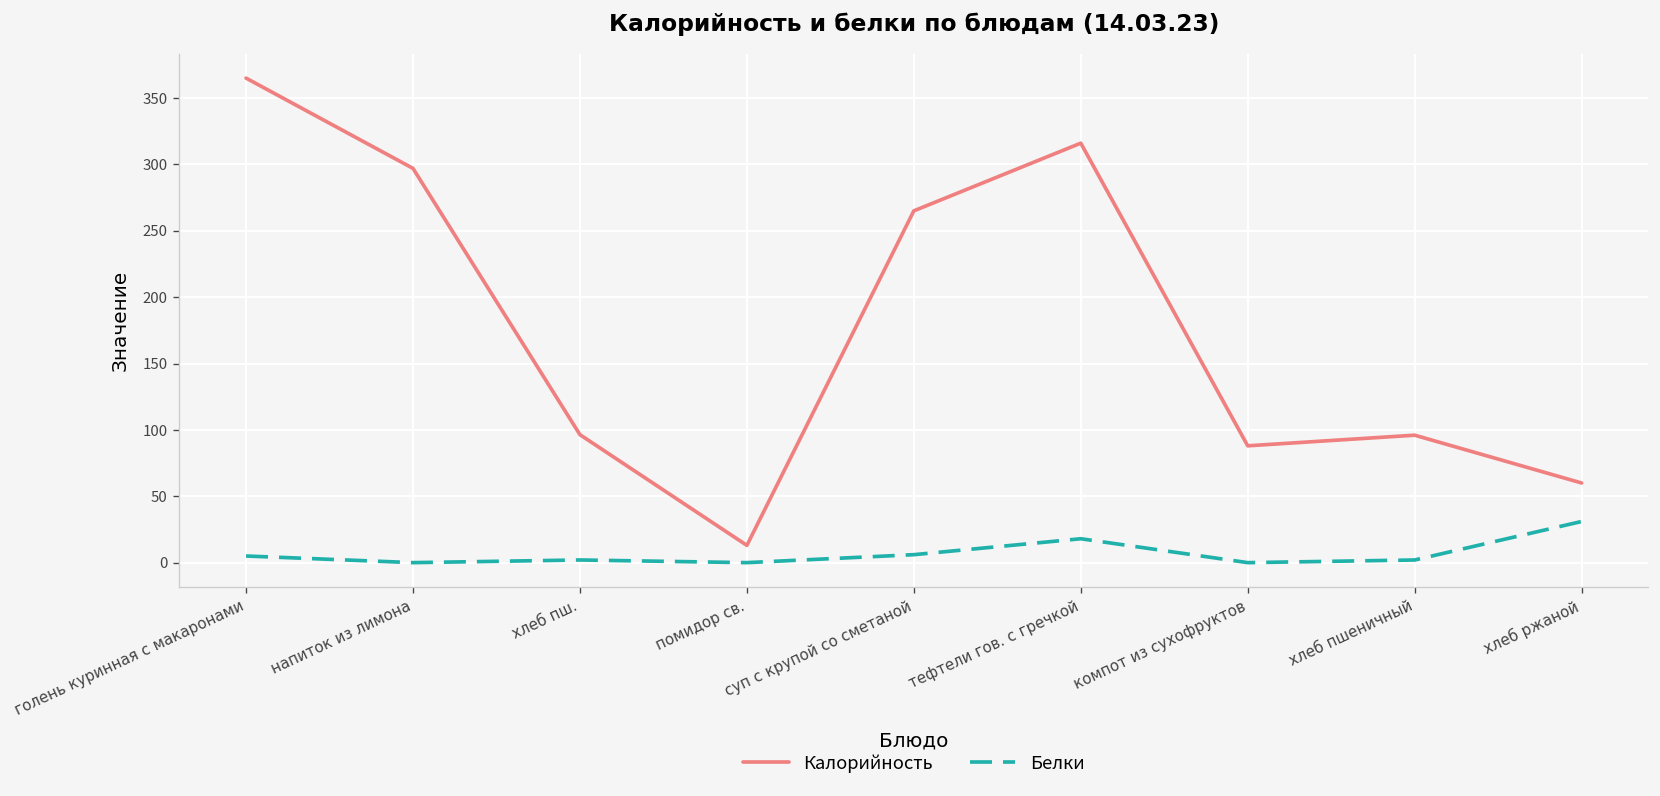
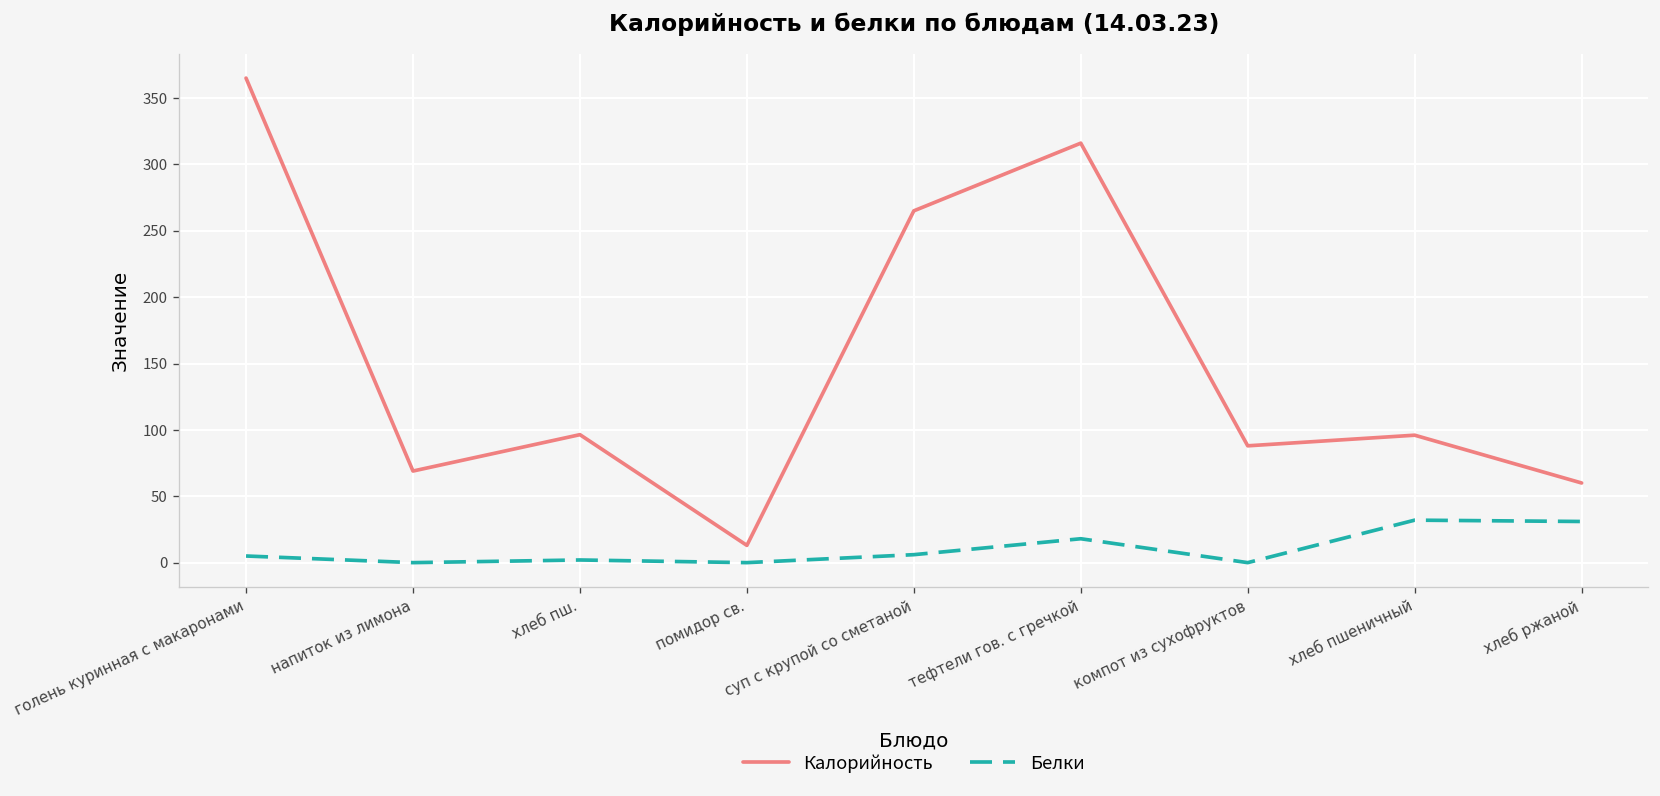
  {
    "Калорийность": {
      "голень куринная с макаронами": 365,
-     "напиток из лимона": 297,
+     "напиток из лимона": 69,
      "хлеб пш.": 96,
      "помидор св.": 13,
      "суп с крупой со сметаной": 265,
      "тефтели гов. с гречкой": 316,
      "компот из сухофруктов": 88,
      "хлеб пшеничный": 96,
      "хлеб ржаной": 60
    },
    "Белки": {
      "голень куринная с макаронами": 5,
      "напиток из лимона": 0,
      "хлеб пш.": 2,
      "помидор св.": 0,
      "суп с крупой со сметаной": 6,
      "тефтели гов. с гречкой": 18,
      "компот из сухофруктов": 0,
-     "хлеб пшеничный": 2,
+     "хлеб пшеничный": 32,
      "хлеб ржаной": 31
    }
  }
